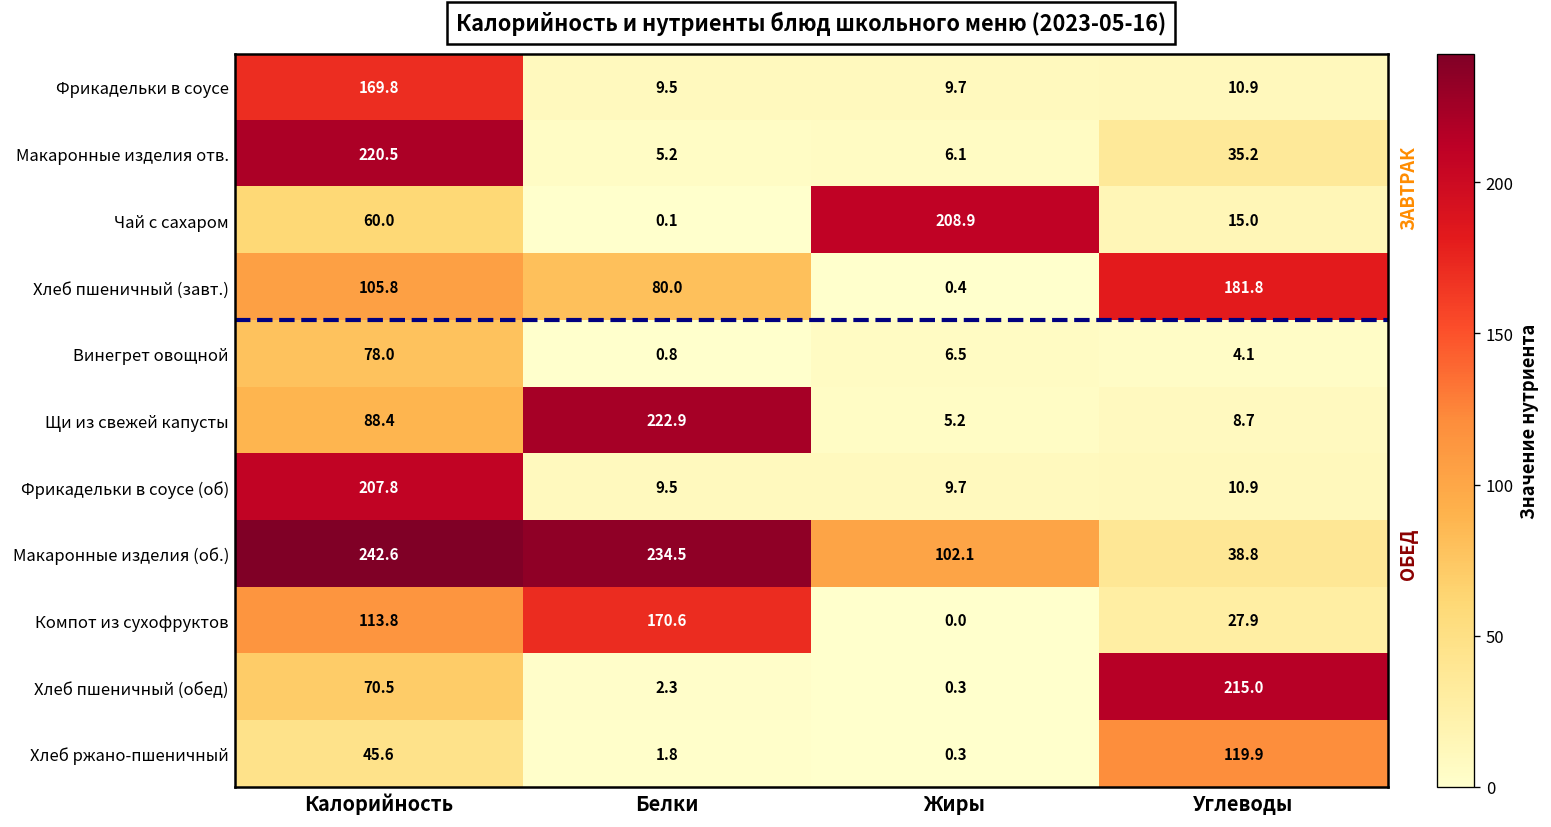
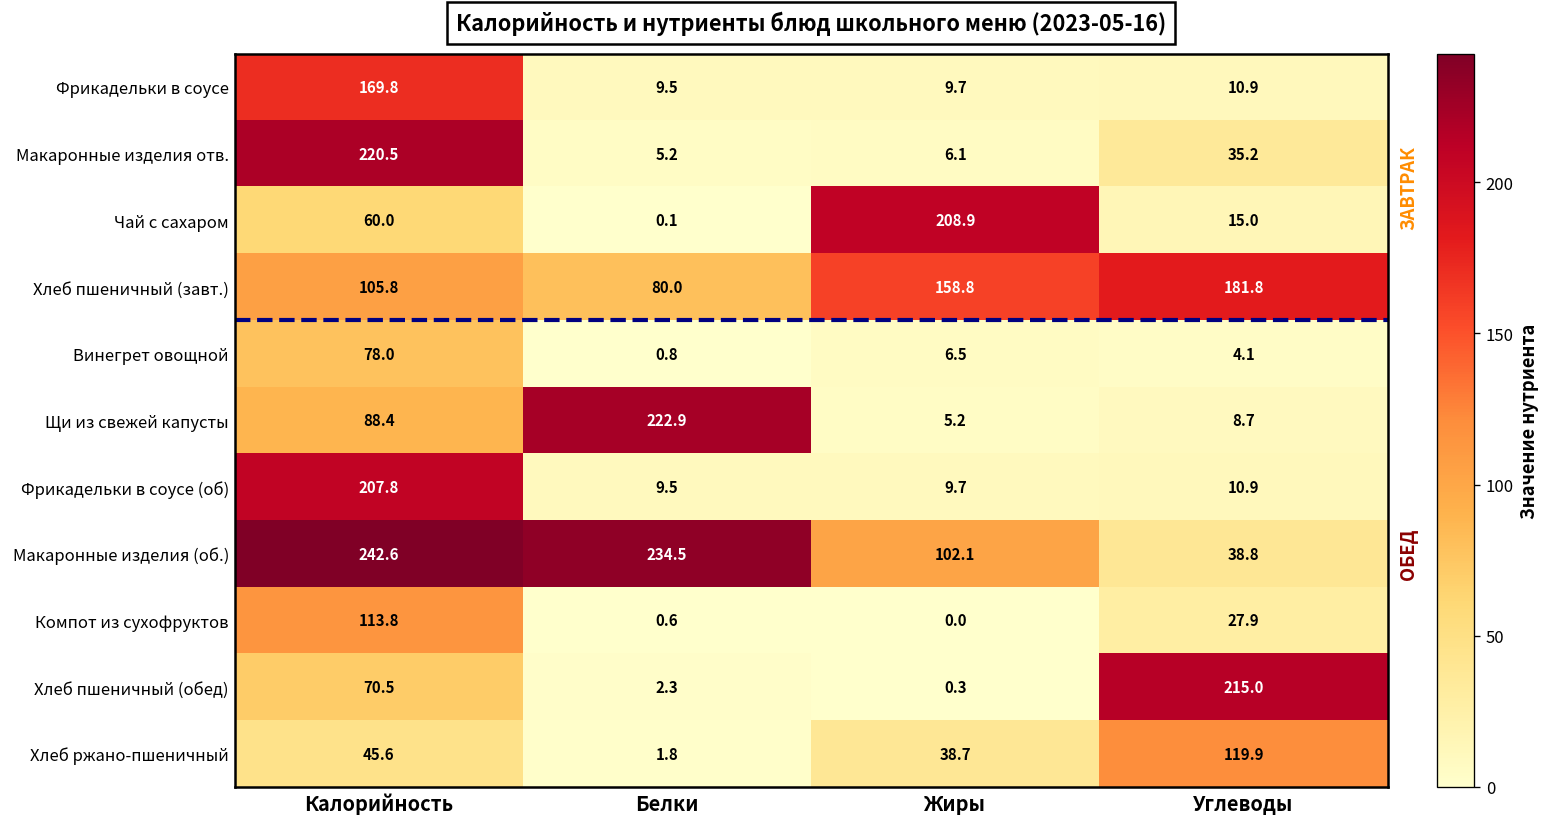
  {
    "Фрикадельки в соусе": {
      "Калорийность": 169.8,
      "Белки": 9.5,
      "Жиры": 9.7,
      "Углеводы": 10.9
    },
    "Макаронные изделия отв.": {
      "Калорийность": 220.5,
      "Белки": 5.2,
      "Жиры": 6.1,
      "Углеводы": 35.2
    },
    "Чай с сахаром": {
      "Калорийность": 60.0,
      "Белки": 0.1,
      "Жиры": 208.9,
      "Углеводы": 15.0
    },
    "Хлеб пшеничный (завт.)": {
      "Калорийность": 105.8,
      "Белки": 80.0,
-     "Жиры": 0.4,
+     "Жиры": 158.8,
      "Углеводы": 181.8
    },
    "Винегрет овощной": {
      "Калорийность": 78.0,
      "Белки": 0.8,
      "Жиры": 6.5,
      "Углеводы": 4.1
    },
    "Щи из свежей капусты": {
      "Калорийность": 88.4,
      "Белки": 222.9,
      "Жиры": 5.2,
      "Углеводы": 8.7
    },
    "Фрикадельки в соусе (об)": {
      "Калорийность": 207.8,
      "Белки": 9.5,
      "Жиры": 9.7,
      "Углеводы": 10.9
    },
    "Макаронные изделия (об.)": {
      "Калорийность": 242.6,
      "Белки": 234.5,
      "Жиры": 102.1,
      "Углеводы": 38.8
    },
    "Компот из сухофруктов": {
      "Калорийность": 113.8,
-     "Белки": 170.6,
+     "Белки": 0.6,
      "Жиры": 0.0,
      "Углеводы": 27.9
    },
    "Хлеб пшеничный (обед)": {
      "Калорийность": 70.5,
      "Белки": 2.3,
      "Жиры": 0.3,
      "Углеводы": 215.0
    },
    "Хлеб ржано-пшеничный": {
      "Калорийность": 45.6,
      "Белки": 1.8,
-     "Жиры": 0.3,
+     "Жиры": 38.7,
      "Углеводы": 119.9
    }
  }
